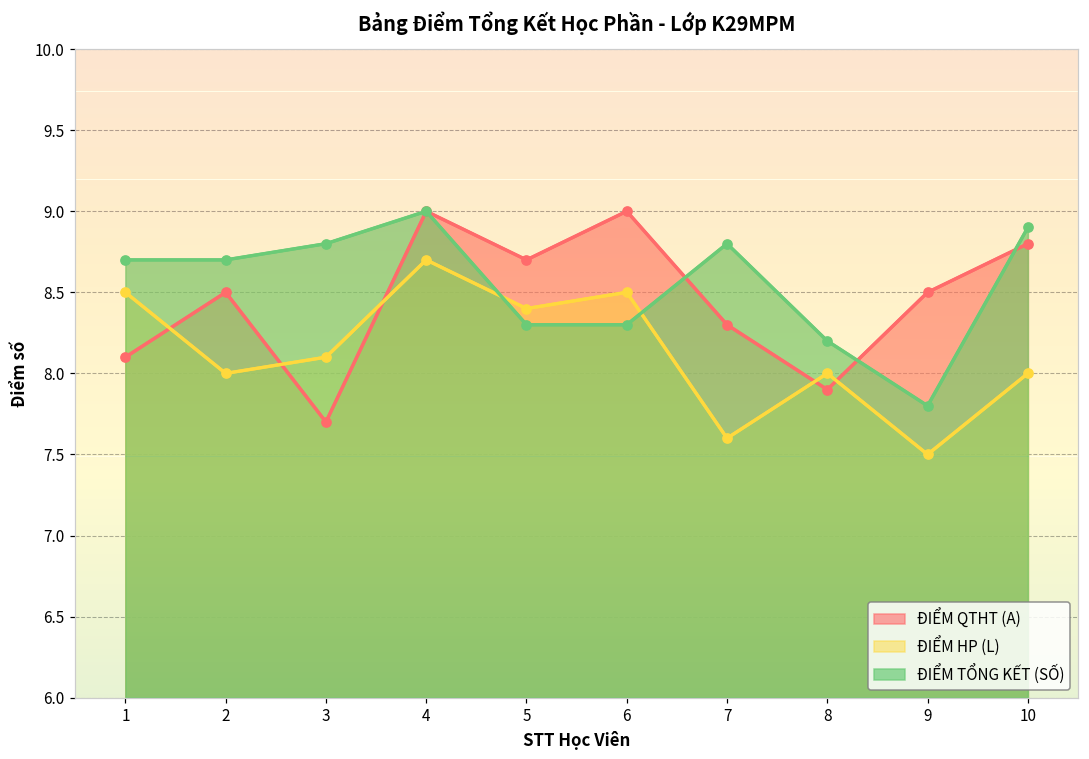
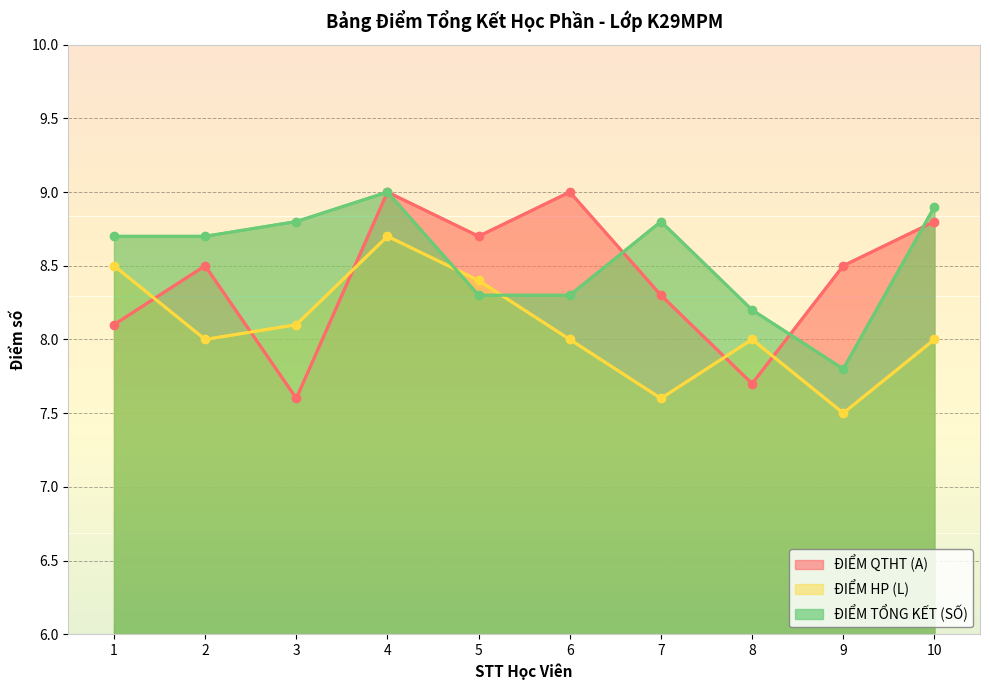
  {
    "ĐIỂM QTHT (A)": {
      "1": 8.1,
      "2": 8.5,
-     "3": 7.7,
+     "3": 7.6,
      "5": 8.7,
      "6": 9.0,
      "7": 8.3,
-     "8": 7.9,
+     "8": 7.7,
      "9": 8.5,
      "10": 8.8
    },
    "ĐIỂM HP (L)": {
      "1": 8.5,
      "2": 8.0,
      "3": 8.1,
      "4": 8.7,
      "5": 8.4,
-     "6": 8.5,
+     "6": 8.0,
      "7": 7.6,
      "8": 8.0,
      "9": 7.5,
      "10": 8.0
    },
    "ĐIỂM TỔNG KẾT (SỐ)": {
      "1": 8.7,
      "2": 8.7,
      "3": 8.8,
      "5": 8.3,
      "6": 8.3,
      "7": 8.8,
      "8": 8.2,
      "9": 7.8,
      "10": 8.9
    }
  }
